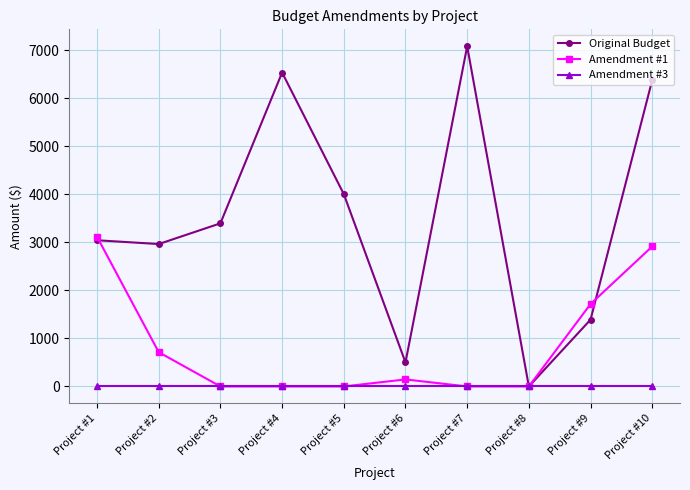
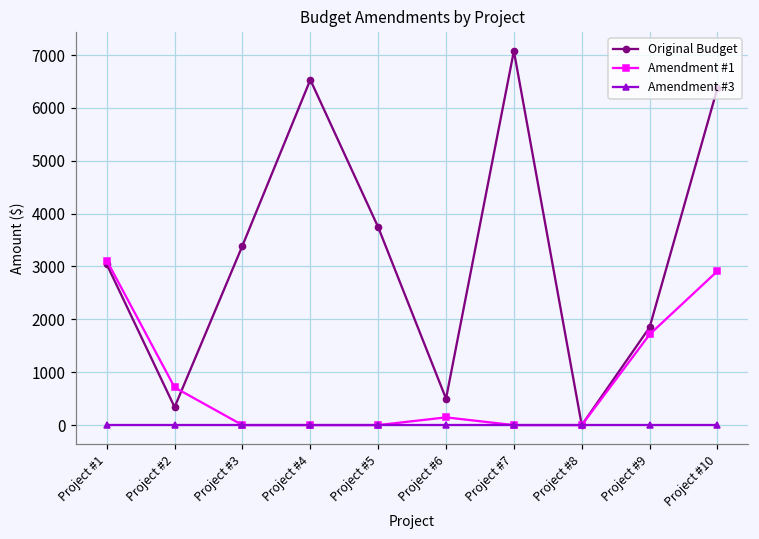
  {
    "Original Budget": {
      "Project #1": 3000,
-     "Project #2": 3000,
+     "Project #2": 300,
      "Project #3": 3400,
      "Project #4": 6500,
-     "Project #5": 4000,
+     "Project #5": 3700,
      "Project #6": 500,
      "Project #7": 7100,
-     "Project #9": 1400
+     "Project #9": 1800
    },
    "Amendment #1": {
      "Project #1": 3100,
      "Project #2": 700,
      "Project #6": 100,
      "Project #9": 1700,
      "Project #10": 2900
    },
    "Amendment #3": {
      "Project #1": 0,
      "Project #2": 0,
      "Project #6": 0,
      "Project #9": 0,
      "Project #10": 0
    }
  }
